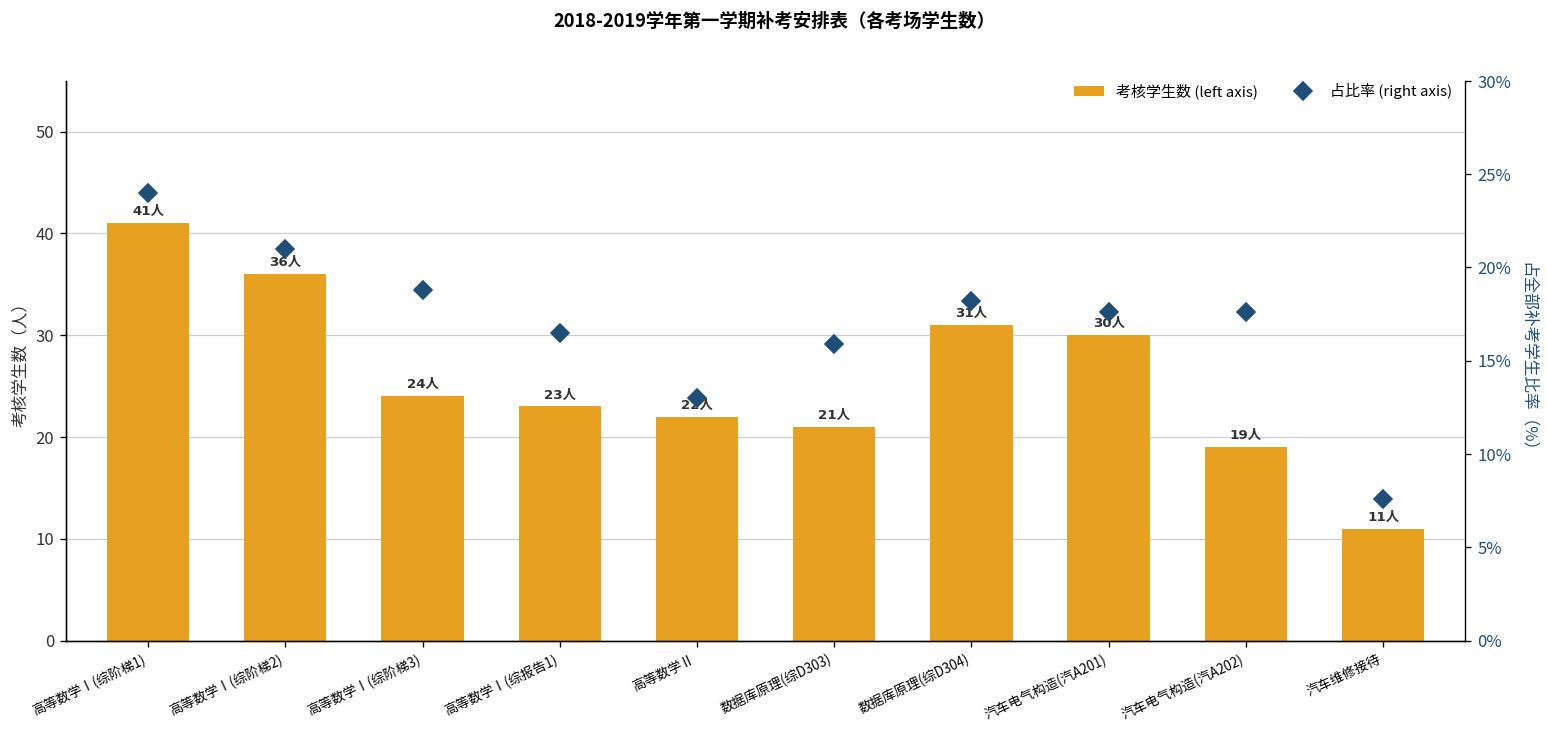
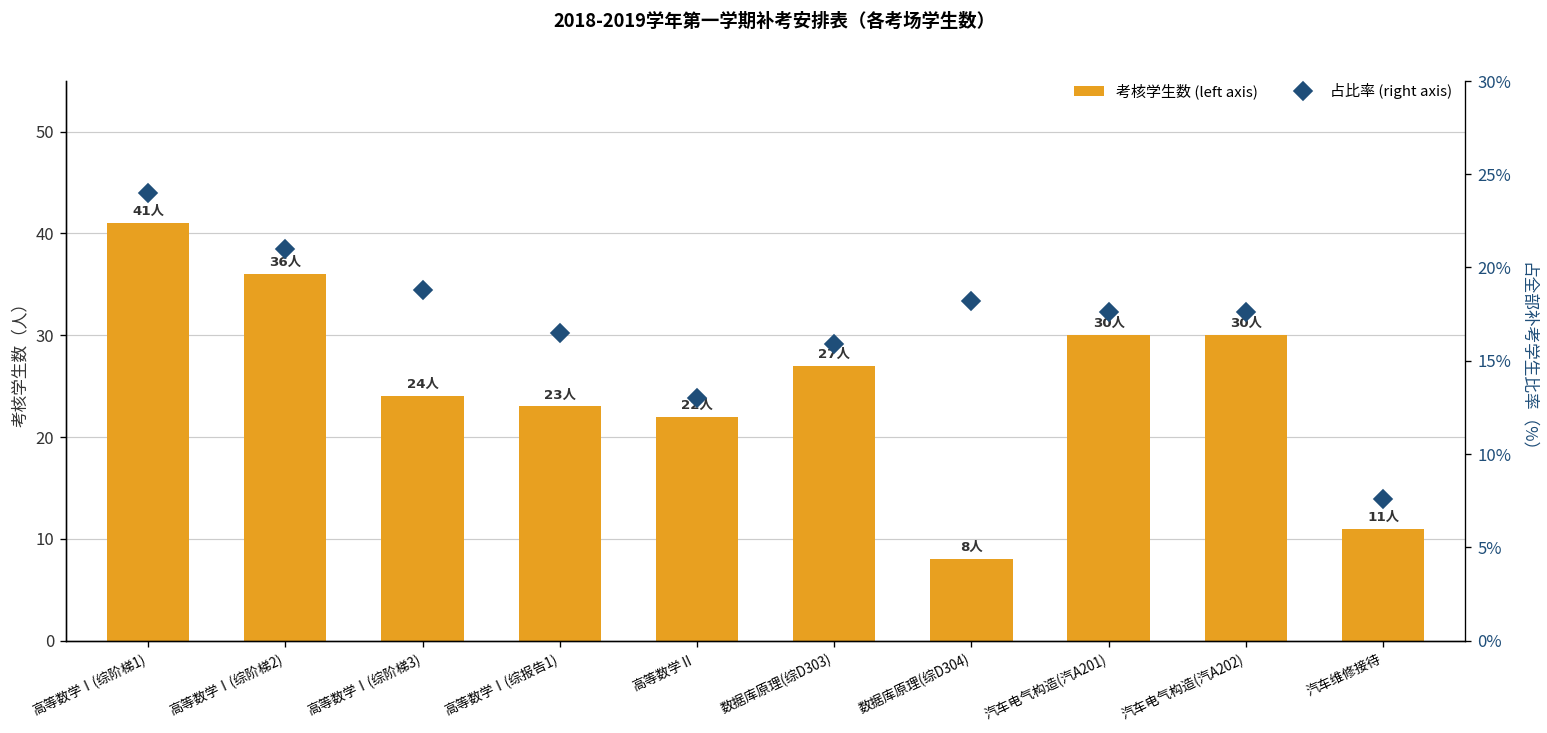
  {
    "考核学生数 (left axis)": {
      "高等数学Ⅰ(综阶梯1)": "41人",
      "高等数学Ⅰ(综阶梯2)": "36人",
      "高等数学Ⅰ(综阶梯3)": "24人",
      "高等数学Ⅰ(综报告1)": "23人",
-     "数据库原理(综D303)": "21人",
-     "数据库原理(综D304)": "31人",
+     "数据库原理(综D303)": "27人",
+     "数据库原理(综D304)": "8人",
      "汽车电气构造(汽A201)": "30人",
-     "汽车电气构造(汽A202)": "19人",
+     "汽车电气构造(汽A202)": "30人",
      "汽车维修接待": "11人"
    }
  }
